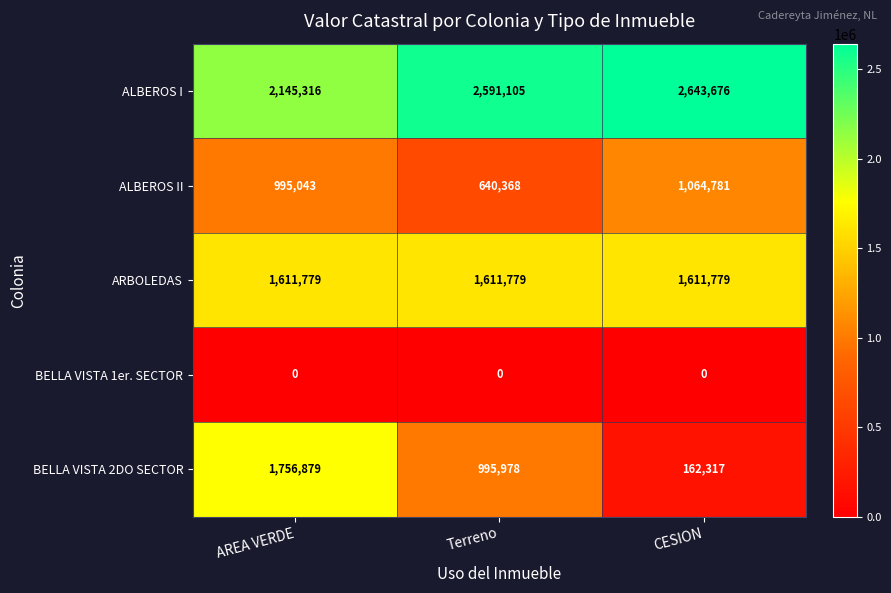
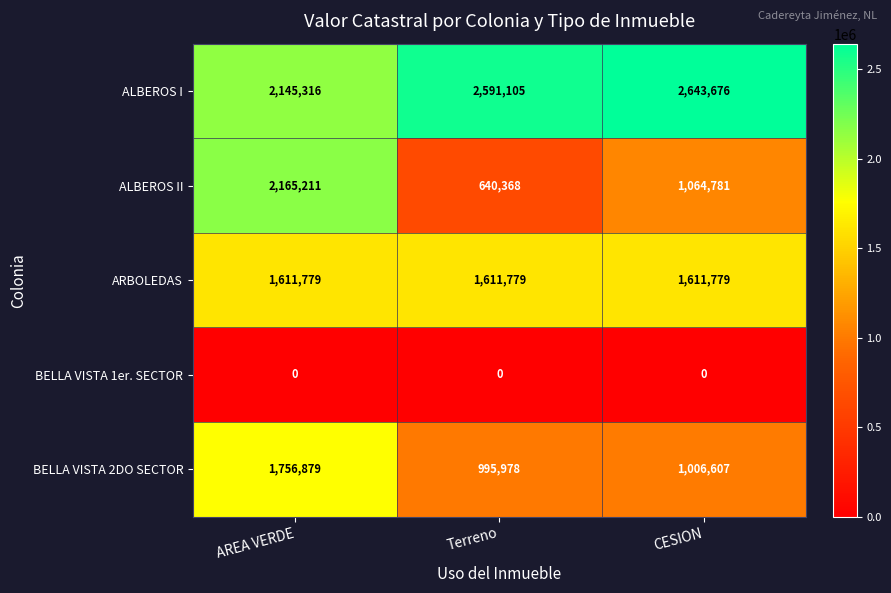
  {
    "ALBEROS I": {
      "AREA VERDE": "2,145,316",
      "Terreno": "2,591,105",
      "CESION": "2,643,676"
    },
    "ALBEROS II": {
-     "AREA VERDE": "995,043",
+     "AREA VERDE": "2,165,211",
      "Terreno": "640,368",
      "CESION": "1,064,781"
    },
    "ARBOLEDAS": {
      "AREA VERDE": "1,611,779",
      "Terreno": "1,611,779",
      "CESION": "1,611,779"
    },
    "BELLA VISTA 1er. SECTOR": {
      "AREA VERDE": "0",
      "Terreno": "0",
      "CESION": "0"
    },
    "BELLA VISTA 2DO SECTOR": {
      "AREA VERDE": "1,756,879",
      "Terreno": "995,978",
-     "CESION": "162,317"
+     "CESION": "1,006,607"
    }
  }
